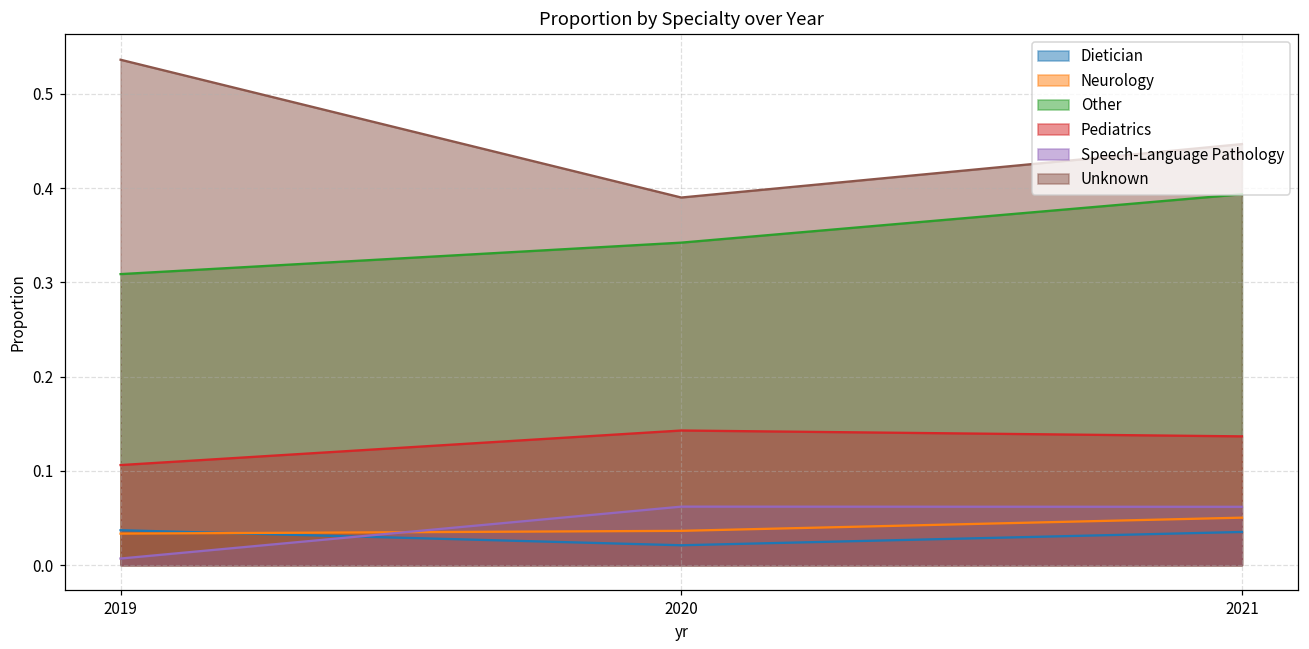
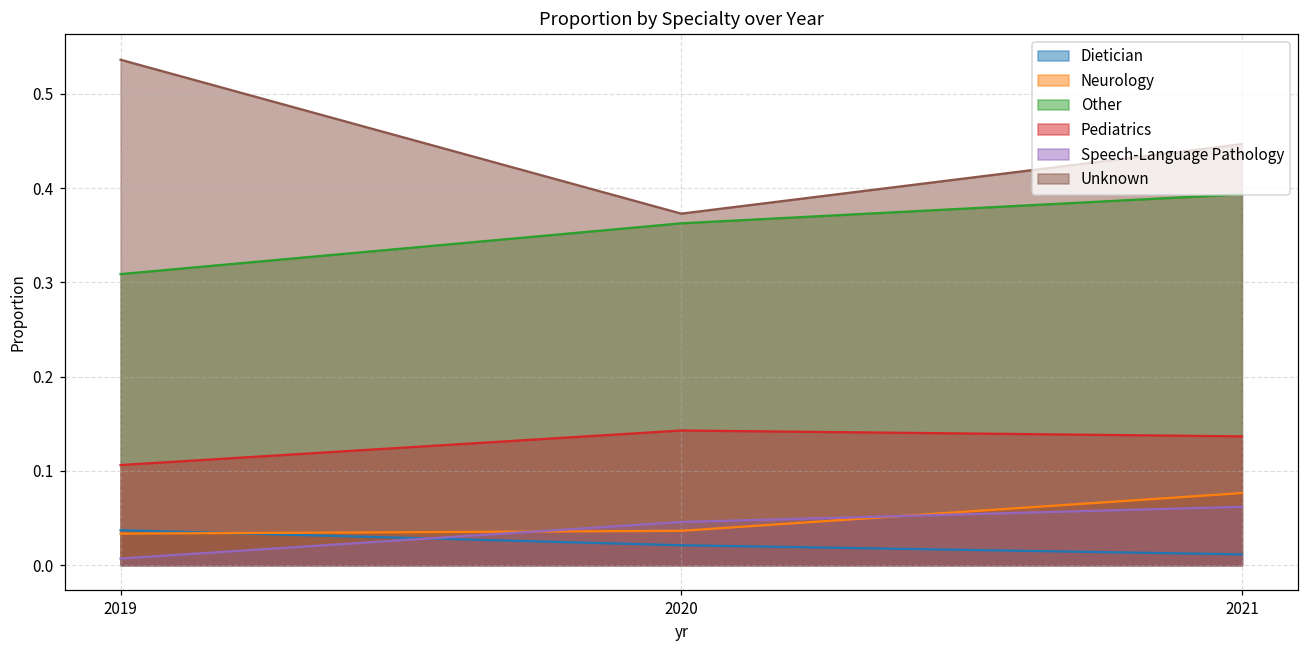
  {
    "Dietician": {
      "2019": 0.04,
      "2020": 0.02,
-     "2021": 0.04
+     "2021": 0.01
    },
    "Neurology": {
      "2019": 0.03,
      "2020": 0.04,
-     "2021": 0.05
+     "2021": 0.08
    },
    "Other": {
      "2019": 0.31,
-     "2020": 0.34,
+     "2020": 0.36,
      "2021": 0.39
    },
    "Pediatrics": {
      "2019": 0.11,
      "2020": 0.14,
      "2021": 0.14
    },
    "Speech-Language Pathology": {
      "2019": 0.01,
-     "2020": 0.06,
+     "2020": 0.05,
      "2021": 0.06
    },
    "Unknown": {
      "2019": 0.54,
-     "2020": 0.39
+     "2020": 0.37
    }
  }
